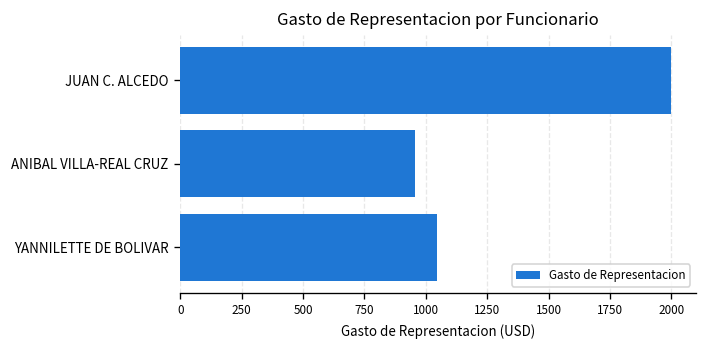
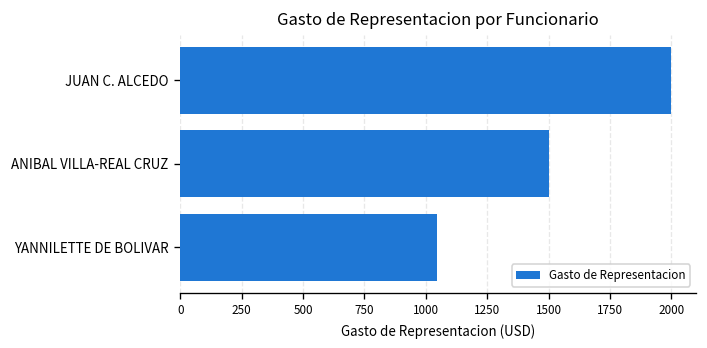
  {
    "JUAN C. ALCEDO": 2000,
-   "ANIBAL VILLA-REAL CRUZ": 960,
+   "ANIBAL VILLA-REAL CRUZ": 1500,
    "YANNILETTE DE BOLIVAR": 1040
  }
